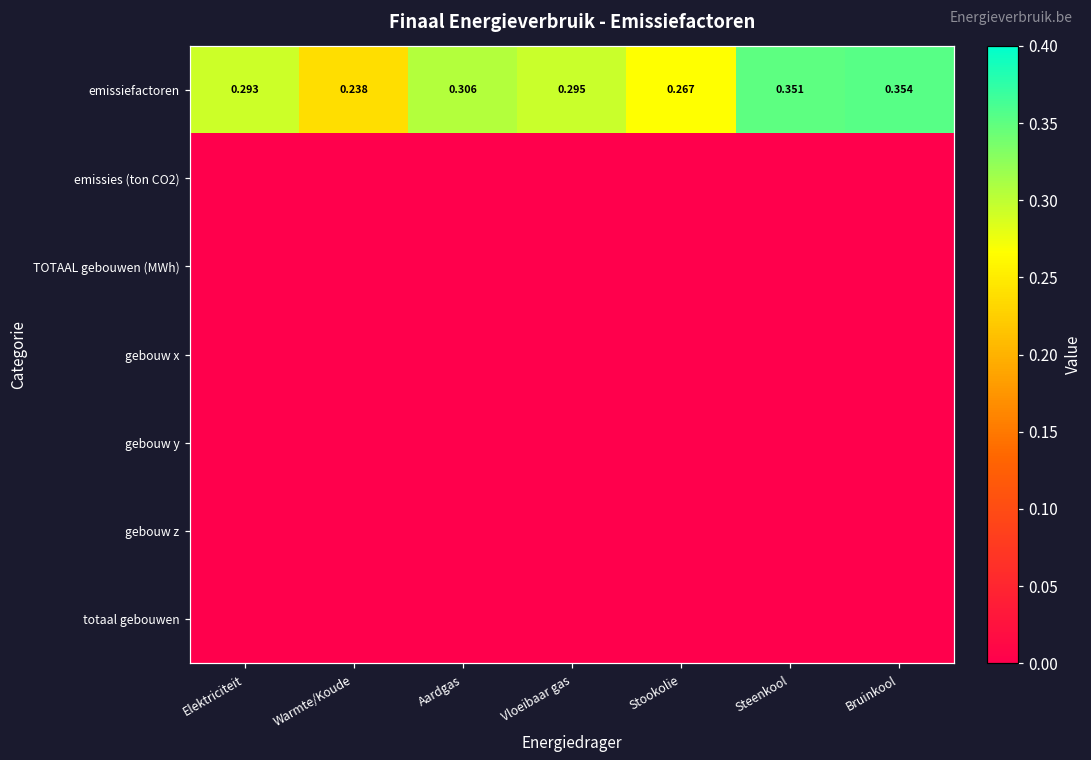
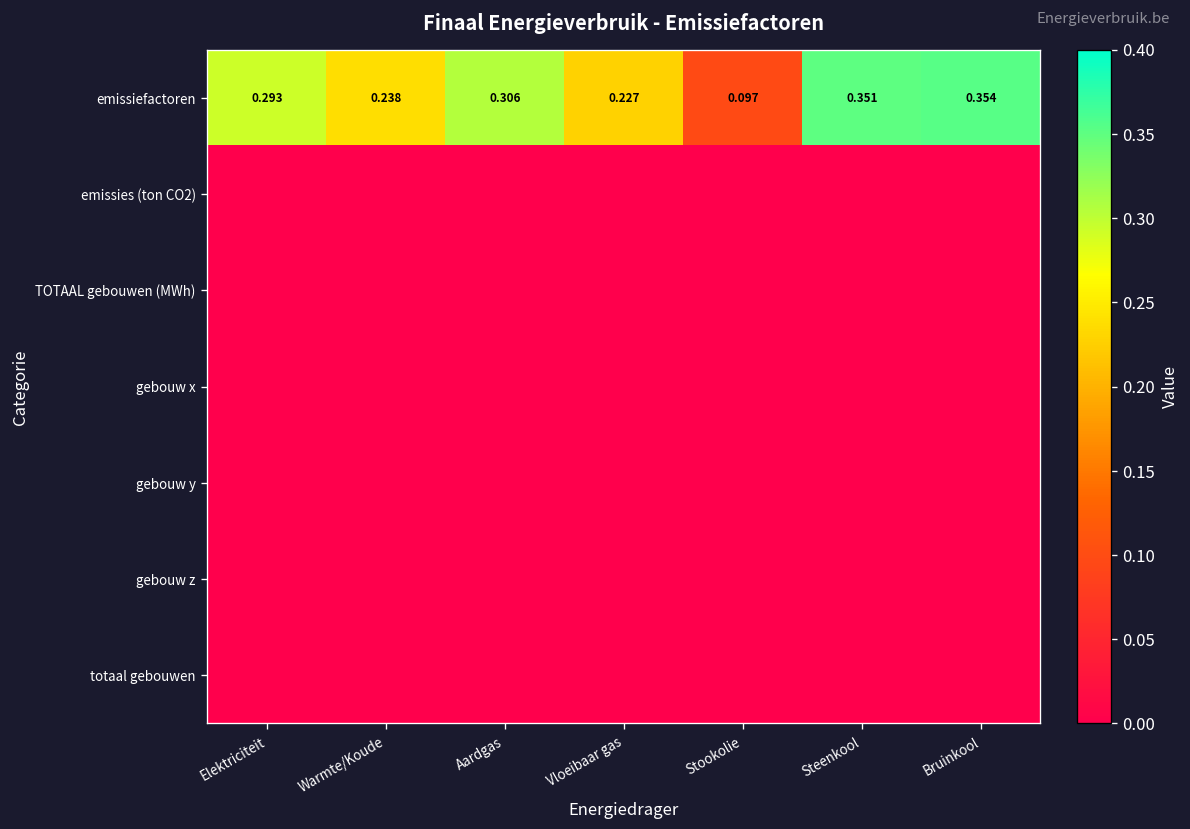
  {
    "emissiefactoren": {
      "Elektriciteit": 0.293,
      "Warmte/Koude": 0.238,
      "Aardgas": 0.306,
-     "Vloeibaar gas": 0.295,
-     "Stookolie": 0.267,
+     "Vloeibaar gas": 0.227,
+     "Stookolie": 0.097,
      "Steenkool": 0.351,
      "Bruinkool": 0.354
    }
  }
